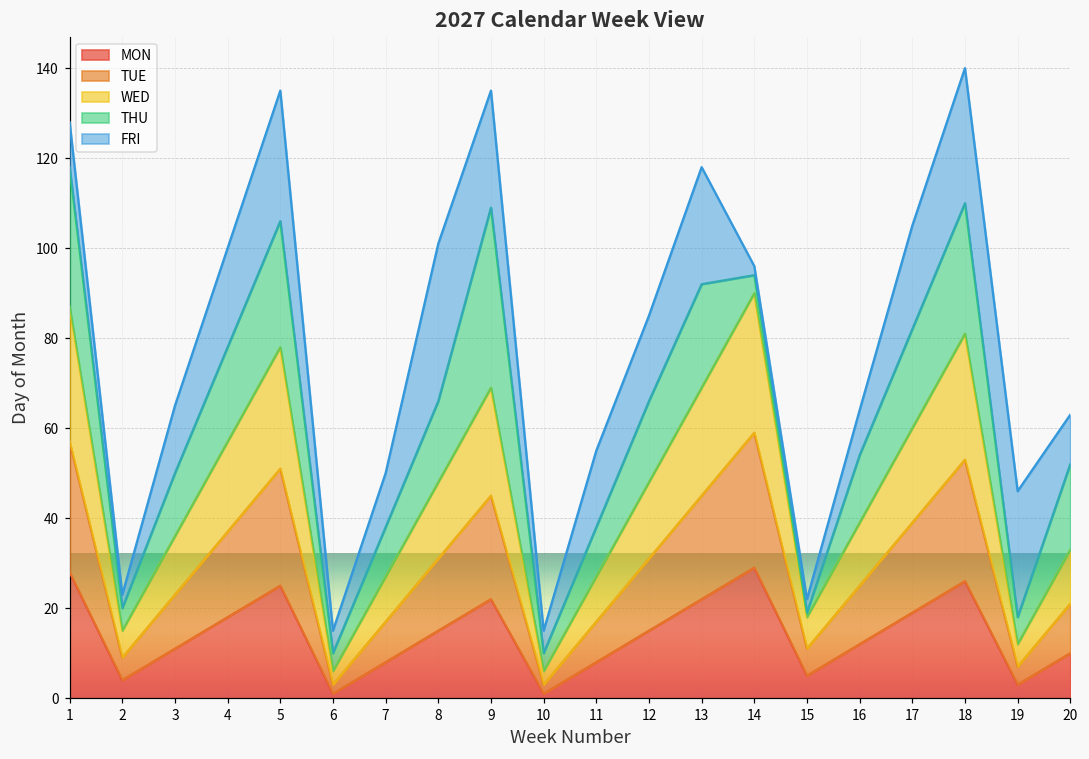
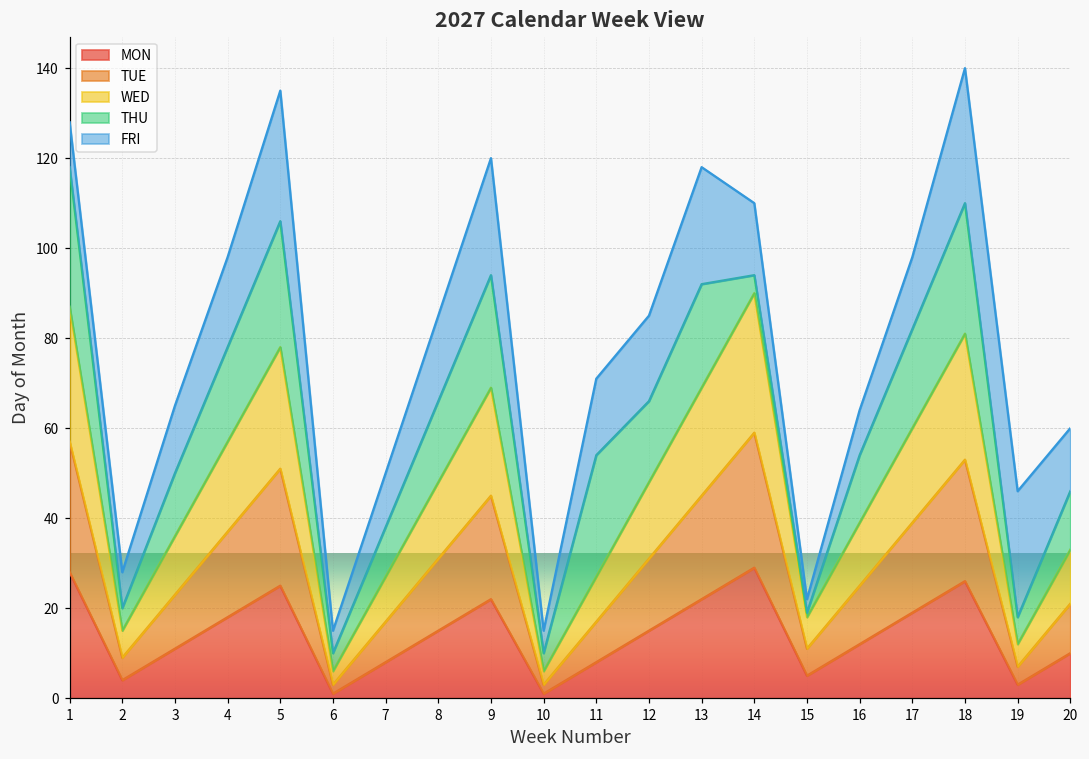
  {
    "THU": {
      "1": 31,
      "2": 5,
      "3": 14,
      "4": 21,
      "5": 28,
      "6": 4,
      "7": 11,
      "8": 18,
-     "9": 40,
+     "9": 25,
      "10": 4,
-     "11": 11,
+     "11": 27,
      "12": 18,
      "13": 23,
      "14": 4,
      "15": 1,
      "16": 15,
      "17": 22,
      "18": 29,
      "19": 6,
-     "20": 19
+     "20": 13
    },
    "FRI": {
      "1": 10,
-     "2": 3,
+     "2": 8,
      "3": 15,
-     "4": 22,
+     "4": 20,
      "5": 29,
      "6": 5,
      "7": 12,
-     "8": 35,
+     "8": 19,
      "9": 26,
      "10": 5,
      "11": 17,
      "12": 19,
      "13": 26,
-     "14": 2,
+     "14": 16,
      "15": 3,
      "16": 10,
-     "17": 23,
+     "17": 16,
      "18": 30,
      "19": 28,
-     "20": 11
+     "20": 14
    }
  }
